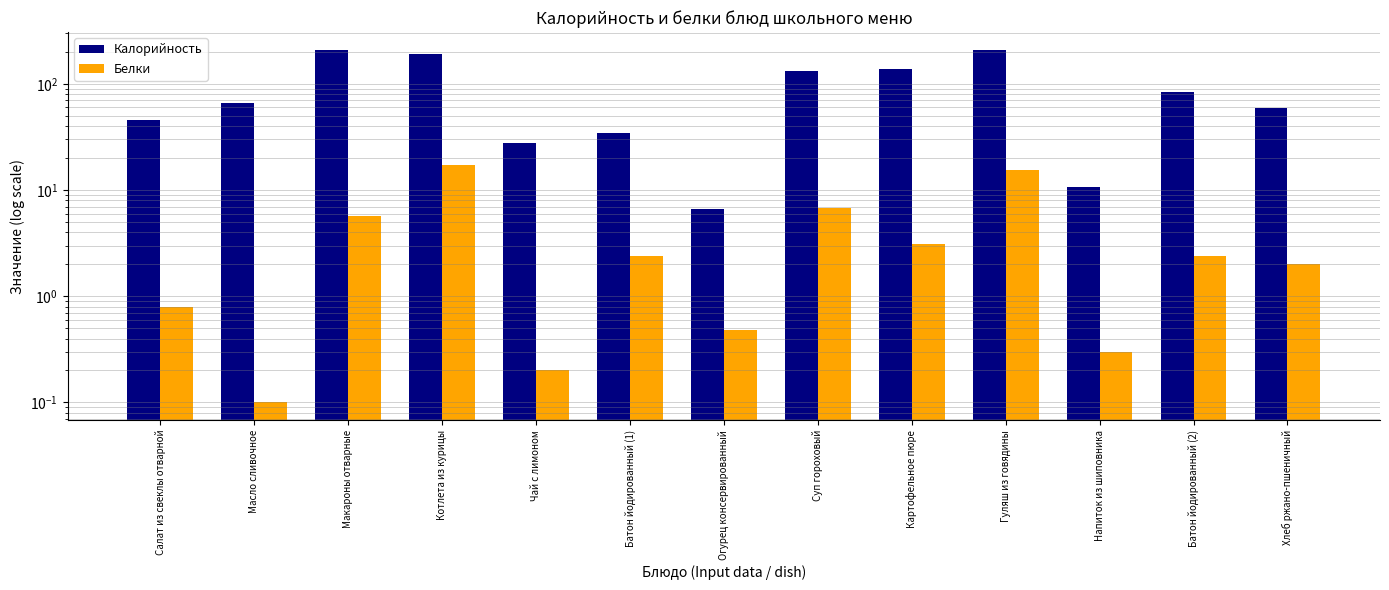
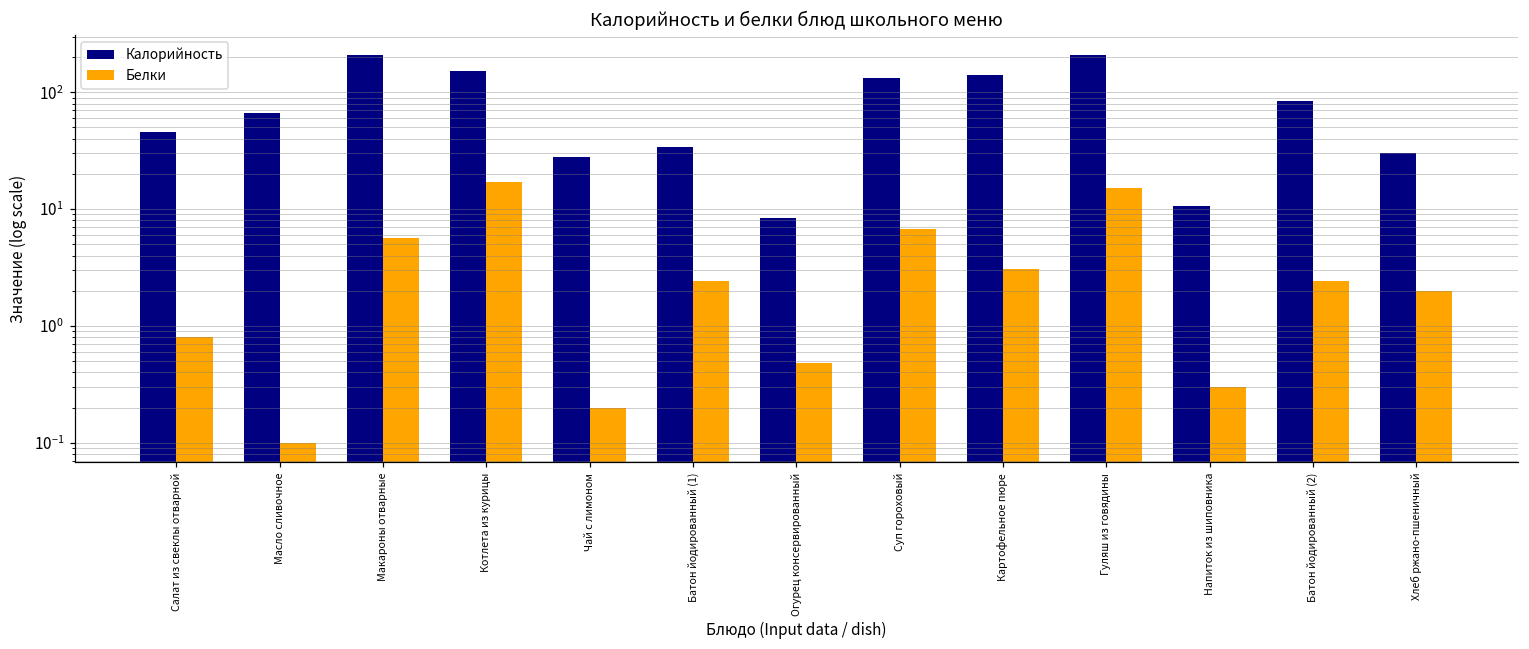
  {
    "Калорийность": {
      "Салат из свеклы отварной": 46,
      "Масло сливочное": 70,
      "Макароны отварные": 210,
-     "Котлета из курицы": 190,
+     "Котлета из курицы": 150,
      "Чай с лимоном": 28,
      "Батон йодированный (1)": 34,
-     "Огурец консервированный": 7,
+     "Огурец консервированный": 8,
      "Суп гороховый": 130,
      "Картофельное пюре": 140,
      "Гуляш из говядины": 210,
      "Напиток из шиповника": 11,
      "Батон йодированный (2)": 80,
-     "Хлеб ржано-пшеничный": 60
+     "Хлеб ржано-пшеничный": 30
    },
    "Белки": {
      "Салат из свеклы отварной": 0.8,
      "Масло сливочное": 0.10,
      "Макароны отварные": 6,
      "Котлета из курицы": 17,
      "Чай с лимоном": 0.20,
      "Батон йодированный (1)": 2.4,
      "Огурец консервированный": 0.5,
      "Суп гороховый": 7,
      "Картофельное пюре": 3,
      "Гуляш из говядины": 15,
      "Напиток из шиповника": 0.30,
      "Батон йодированный (2)": 2.4,
      "Хлеб ржано-пшеничный": 2
    }
  }
